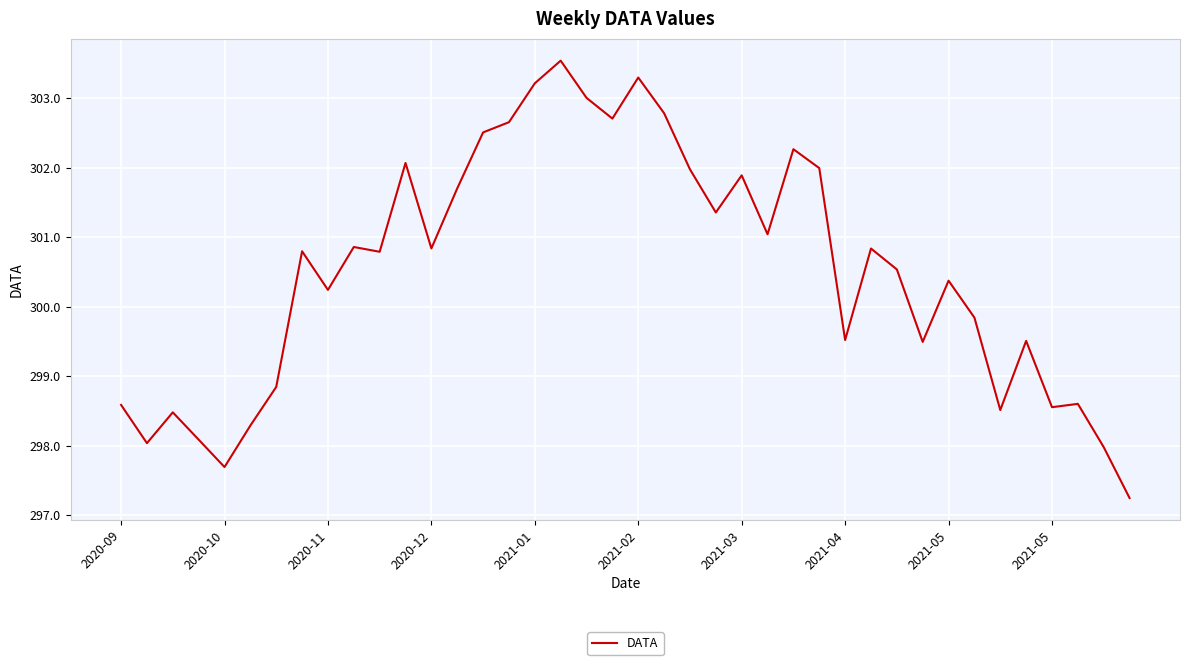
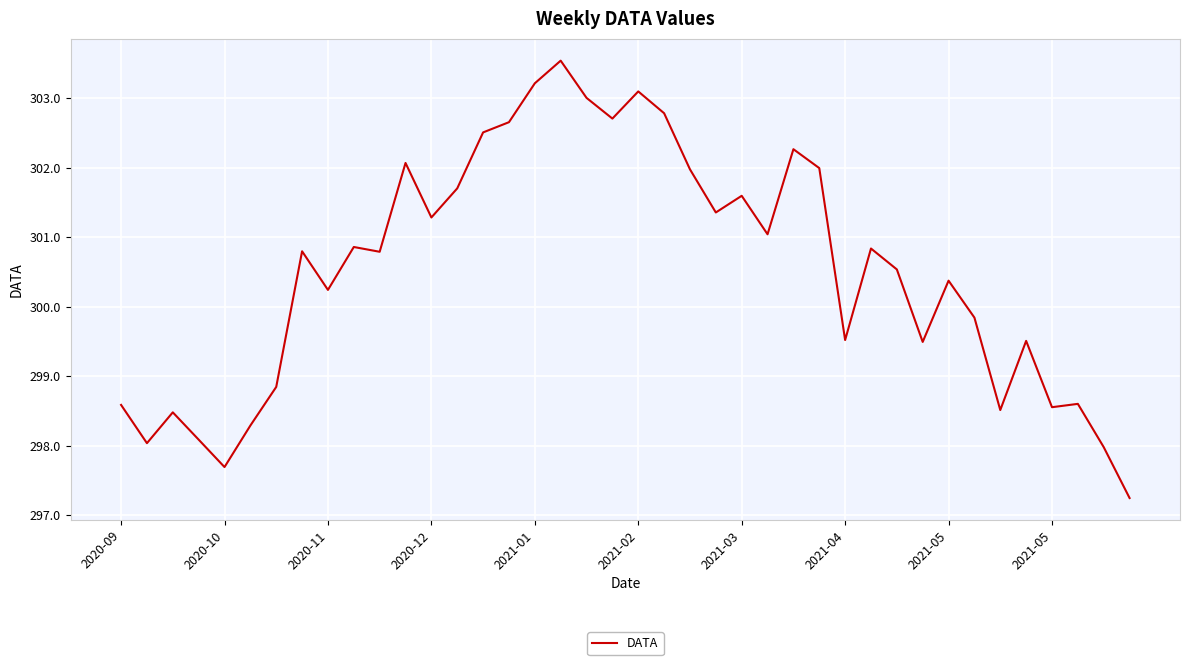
  {
    "2020-09": 298.6,
    "2020-10": 297.7,
    "2020-11": 300.2,
-   "2020-12": 300.8,
+   "2020-12": 301.3,
    "2021-01": 303.2,
-   "2021-02": 303.3,
-   "2021-03": 301.9,
+   "2021-02": 303.1,
+   "2021-03": 301.6,
    "2021-04": 299.5
  }
